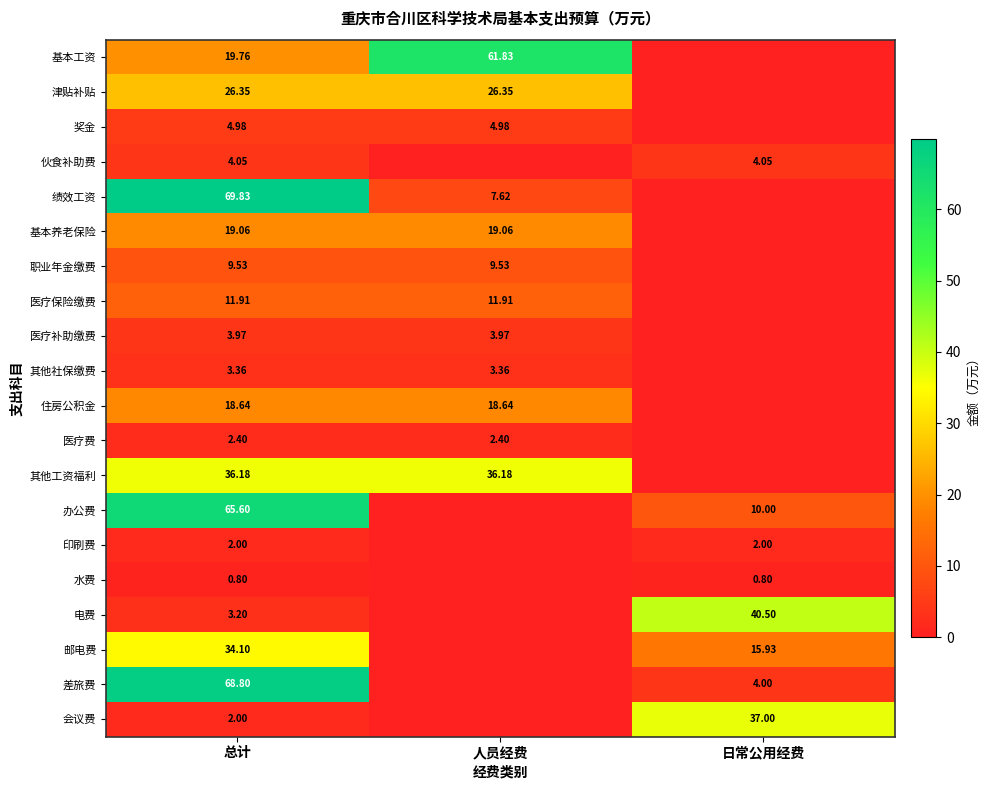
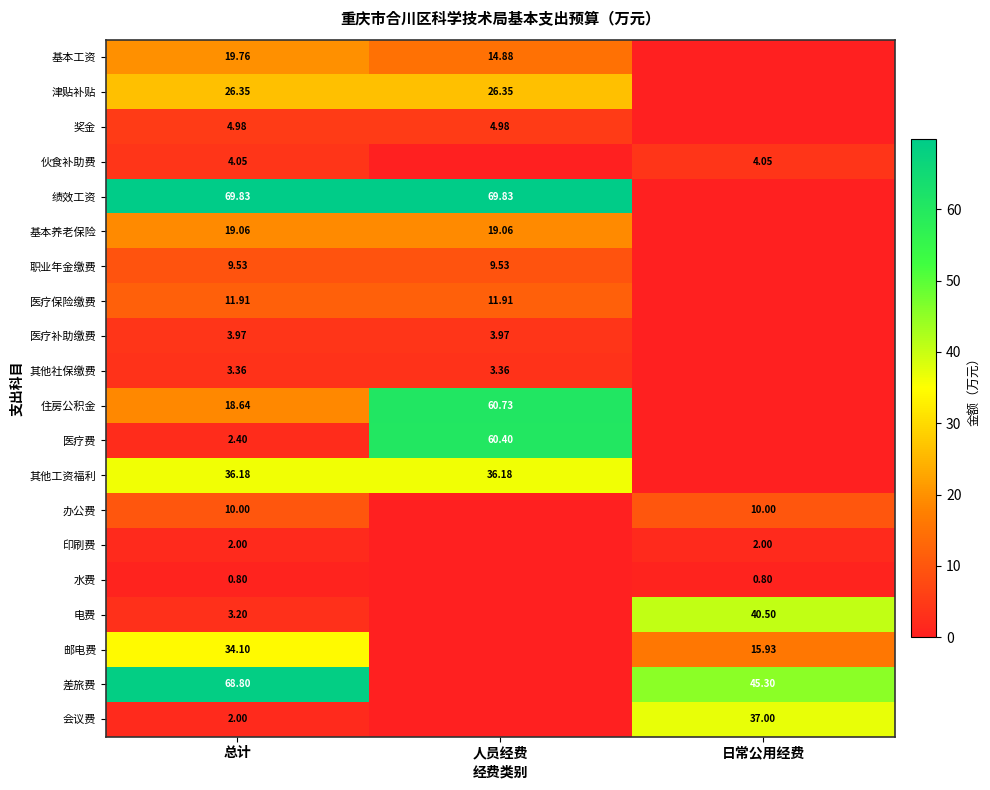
  {
    "基本工资": {
      "总计": 19.76,
-     "人员经费": 61.83
+     "人员经费": 14.88
    },
    "津贴补贴": {
      "总计": 26.35,
      "人员经费": 26.35
    },
    "奖金": {
      "总计": 4.98,
      "人员经费": 4.98
    },
    "伙食补助费": {
      "总计": 4.05,
      "日常公用经费": 4.05
    },
    "绩效工资": {
      "总计": 69.83,
-     "人员经费": 7.62
+     "人员经费": 69.83
    },
    "基本养老保险": {
      "总计": 19.06,
      "人员经费": 19.06
    },
    "职业年金缴费": {
      "总计": 9.53,
      "人员经费": 9.53
    },
    "医疗保险缴费": {
      "总计": 11.91,
      "人员经费": 11.91
    },
    "医疗补助缴费": {
      "总计": 3.97,
      "人员经费": 3.97
    },
    "其他社保缴费": {
      "总计": 3.36,
      "人员经费": 3.36
    },
    "住房公积金": {
      "总计": 18.64,
-     "人员经费": 18.64
+     "人员经费": 60.73
    },
    "医疗费": {
      "总计": 2.40,
-     "人员经费": 2.40
+     "人员经费": 60.40
    },
    "其他工资福利": {
      "总计": 36.18,
      "人员经费": 36.18
    },
    "办公费": {
-     "总计": 65.60,
+     "总计": 10.00,
      "日常公用经费": 10.00
    },
    "印刷费": {
      "总计": 2.00,
      "日常公用经费": 2.00
    },
    "水费": {
      "总计": 0.80,
      "日常公用经费": 0.80
    },
    "电费": {
      "总计": 3.20,
      "日常公用经费": 40.50
    },
    "邮电费": {
      "总计": 34.10,
      "日常公用经费": 15.93
    },
    "差旅费": {
      "总计": 68.80,
-     "日常公用经费": 4.00
+     "日常公用经费": 45.30
    },
    "会议费": {
      "总计": 2.00,
      "日常公用经费": 37.00
    }
  }
